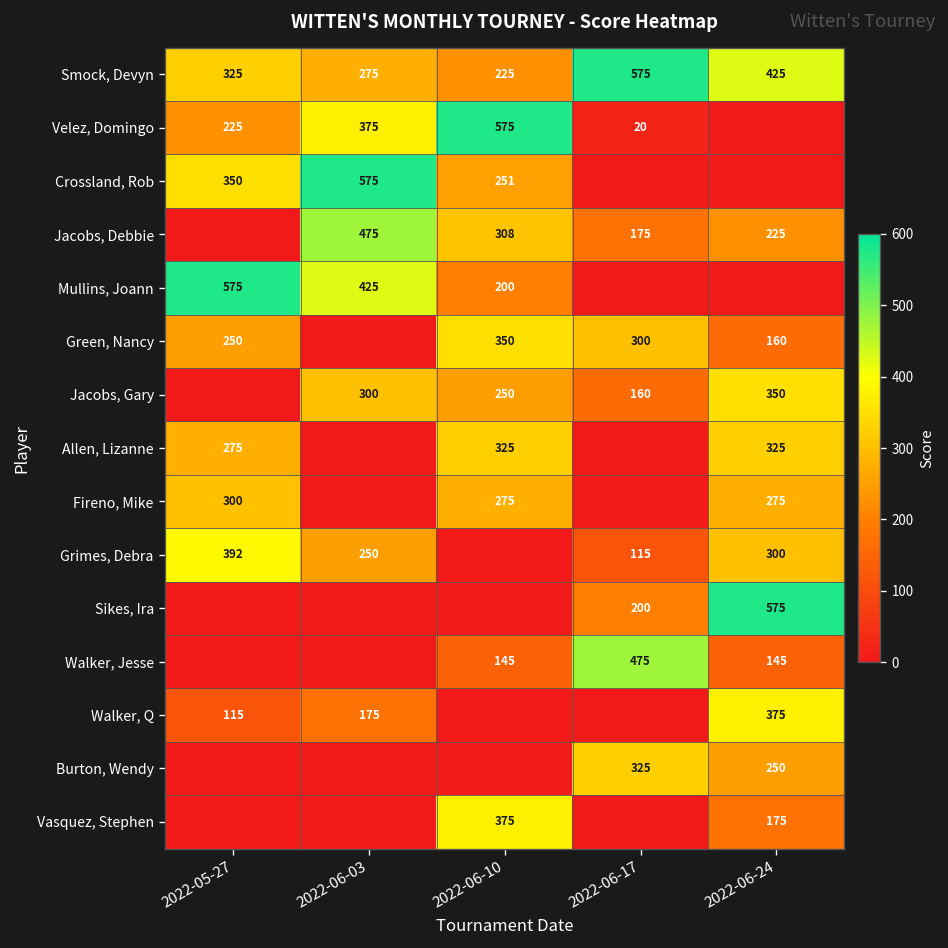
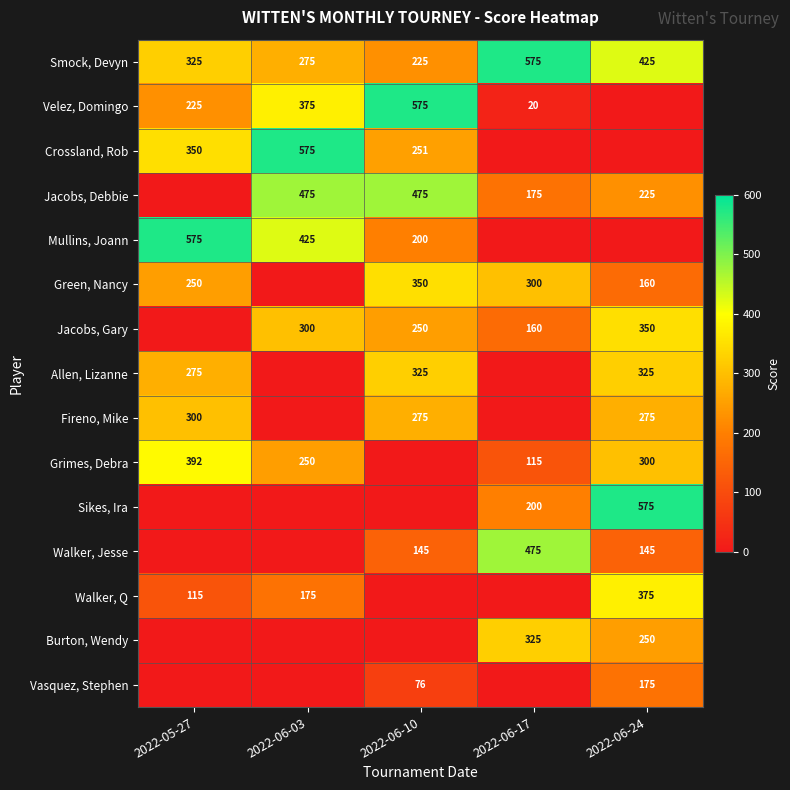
  {
    "Smock, Devyn": {
      "2022-05-27": 325,
      "2022-06-03": 275,
      "2022-06-10": 225,
      "2022-06-17": 575,
      "2022-06-24": 425
    },
    "Velez, Domingo": {
      "2022-05-27": 225,
      "2022-06-03": 375,
      "2022-06-10": 575,
      "2022-06-17": 20
    },
    "Crossland, Rob": {
      "2022-05-27": 350,
      "2022-06-03": 575,
      "2022-06-10": 251
    },
    "Jacobs, Debbie": {
      "2022-06-03": 475,
-     "2022-06-10": 308,
+     "2022-06-10": 475,
      "2022-06-17": 175,
      "2022-06-24": 225
    },
    "Mullins, Joann": {
      "2022-05-27": 575,
      "2022-06-03": 425,
      "2022-06-10": 200
    },
    "Green, Nancy": {
      "2022-05-27": 250,
      "2022-06-10": 350,
      "2022-06-17": 300,
      "2022-06-24": 160
    },
    "Jacobs, Gary": {
      "2022-06-03": 300,
      "2022-06-10": 250,
      "2022-06-17": 160,
      "2022-06-24": 350
    },
    "Allen, Lizanne": {
      "2022-05-27": 275,
      "2022-06-10": 325,
      "2022-06-24": 325
    },
    "Fireno, Mike": {
      "2022-05-27": 300,
      "2022-06-10": 275,
      "2022-06-24": 275
    },
    "Grimes, Debra": {
      "2022-05-27": 392,
      "2022-06-03": 250,
      "2022-06-17": 115,
      "2022-06-24": 300
    },
    "Sikes, Ira": {
      "2022-06-17": 200,
      "2022-06-24": 575
    },
    "Walker, Jesse": {
      "2022-06-10": 145,
      "2022-06-17": 475,
      "2022-06-24": 145
    },
    "Walker, Q": {
      "2022-05-27": 115,
      "2022-06-03": 175,
      "2022-06-24": 375
    },
    "Burton, Wendy": {
      "2022-06-17": 325,
      "2022-06-24": 250
    },
    "Vasquez, Stephen": {
-     "2022-06-10": 375,
+     "2022-06-10": 76,
      "2022-06-24": 175
    }
  }
